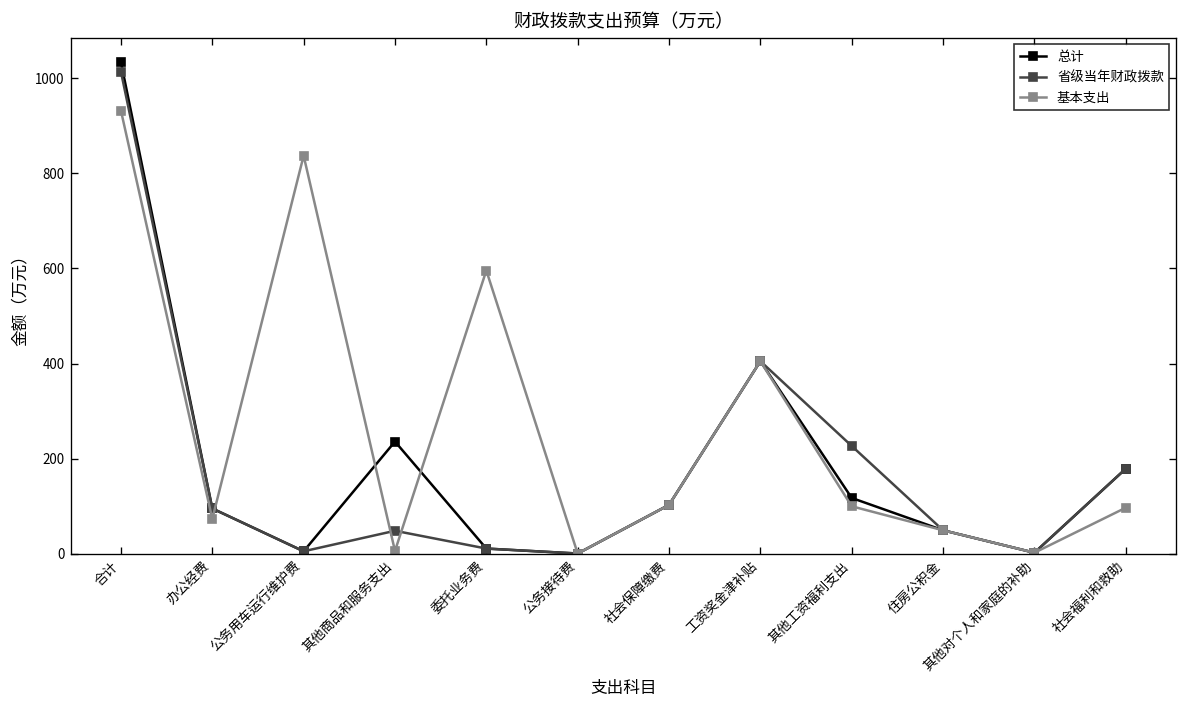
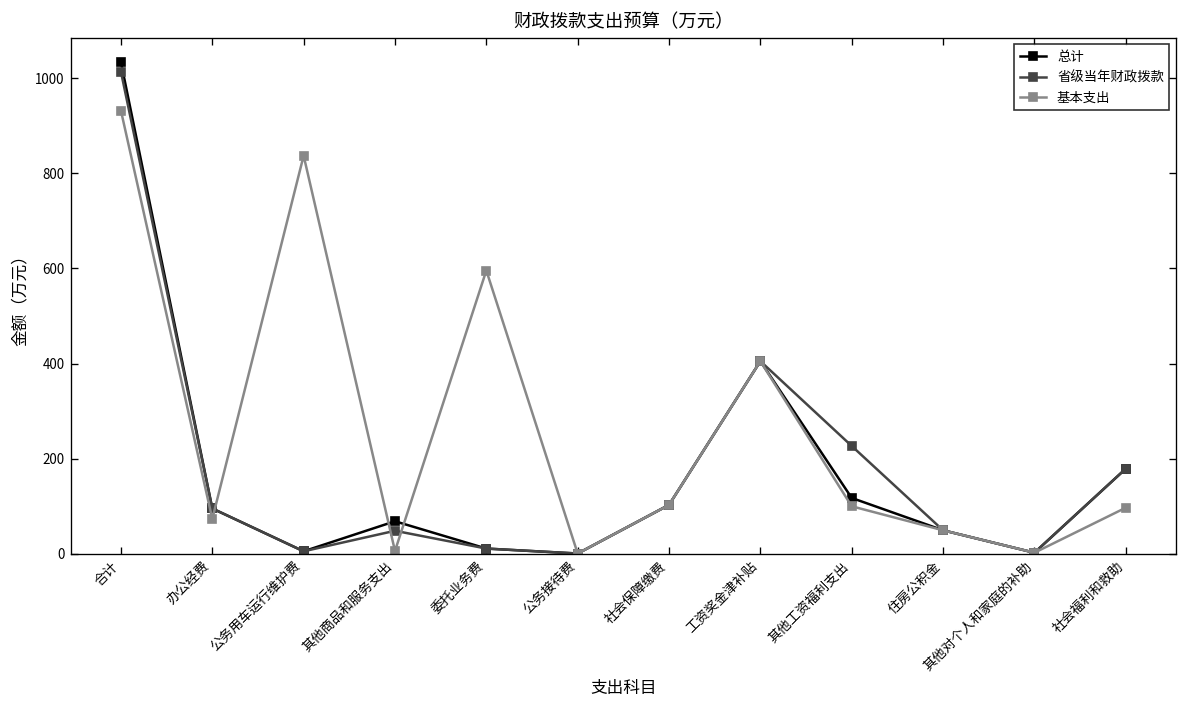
  {
    "总计": {
      "合计": 1030,
-     "其他商品和服务支出": 240,
+     "其他商品和服务支出": 70,
      "其他工资福利支出": 120
    },
    "省级当年财政拨款": {
      "合计": 1010,
      "其他商品和服务支出": 50,
      "其他工资福利支出": 230
    },
    "基本支出": {
      "合计": 930,
      "办公经费": 70,
      "公务用车运行维护费": 840,
      "其他商品和服务支出": 10,
      "委托业务费": 600,
      "其他工资福利支出": 100,
      "社会福利和救助": 100
    }
  }
